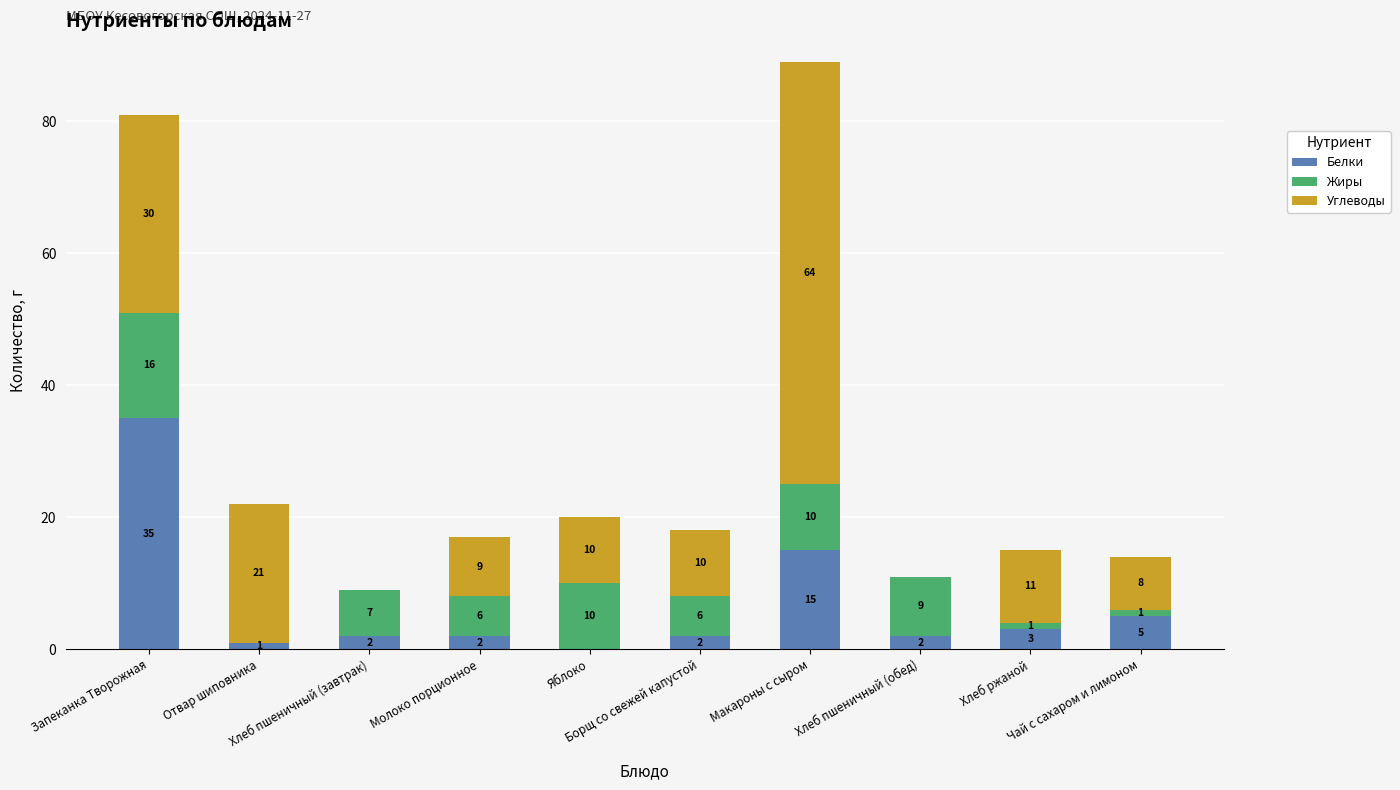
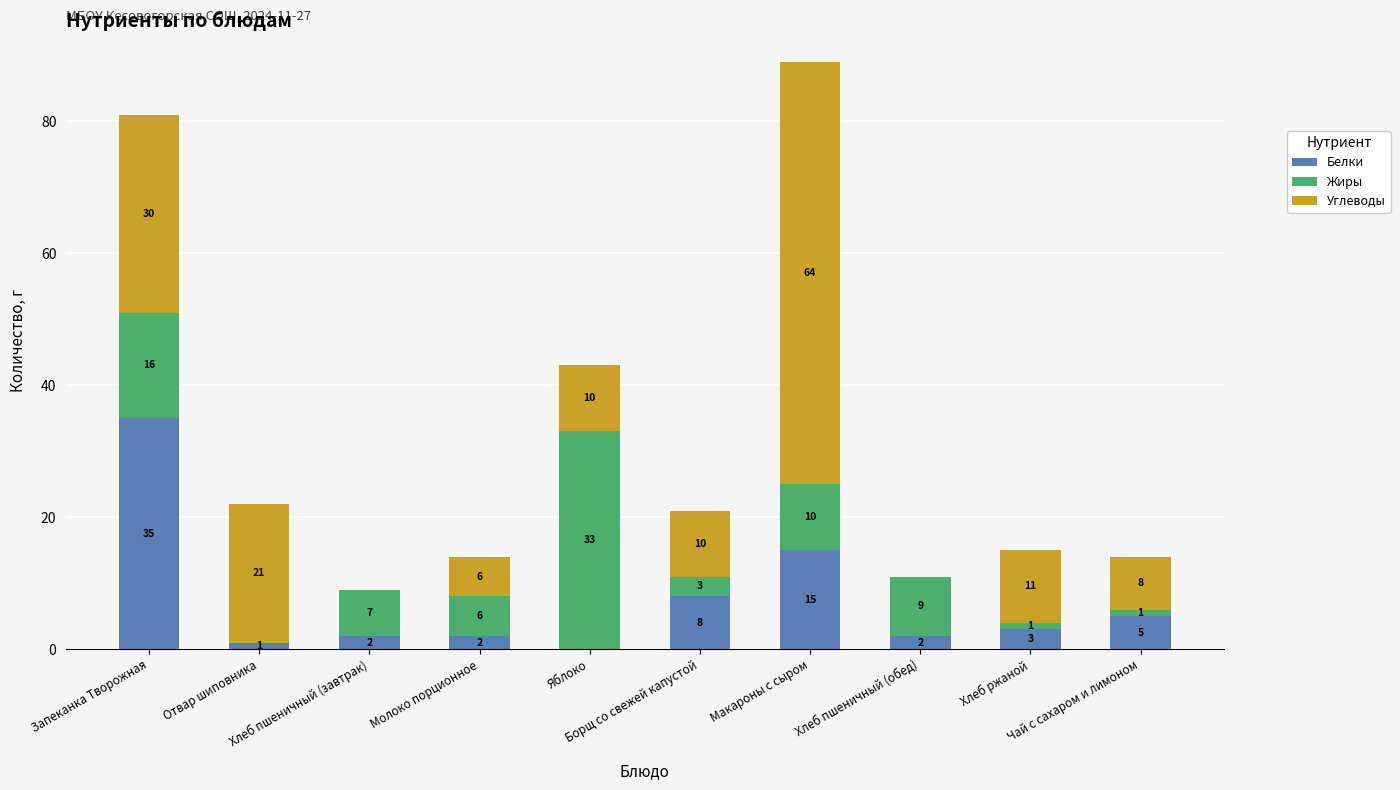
  {
    "Белки": {
      "Запеканка Творожная": 35,
      "Отвар шиповника": 1,
      "Хлеб пшеничный (завтрак)": 2,
      "Молоко порционное": 2,
-     "Борщ со свежей капустой": 2,
+     "Борщ со свежей капустой": 8,
      "Макароны с сыром": 15,
      "Хлеб пшеничный (обед)": 2,
      "Хлеб ржаной": 3,
      "Чай с сахаром и лимоном": 5
    },
    "Жиры": {
      "Запеканка Творожная": 16,
      "Хлеб пшеничный (завтрак)": 7,
      "Молоко порционное": 6,
-     "Яблоко": 10,
-     "Борщ со свежей капустой": 6,
+     "Яблоко": 33,
+     "Борщ со свежей капустой": 3,
      "Макароны с сыром": 10,
      "Хлеб пшеничный (обед)": 9,
      "Хлеб ржаной": 1,
      "Чай с сахаром и лимоном": 1
    },
    "Углеводы": {
      "Запеканка Творожная": 30,
      "Отвар шиповника": 21,
-     "Молоко порционное": 9,
+     "Молоко порционное": 6,
      "Яблоко": 10,
      "Борщ со свежей капустой": 10,
      "Макароны с сыром": 64,
      "Хлеб ржаной": 11,
      "Чай с сахаром и лимоном": 8
    }
  }
